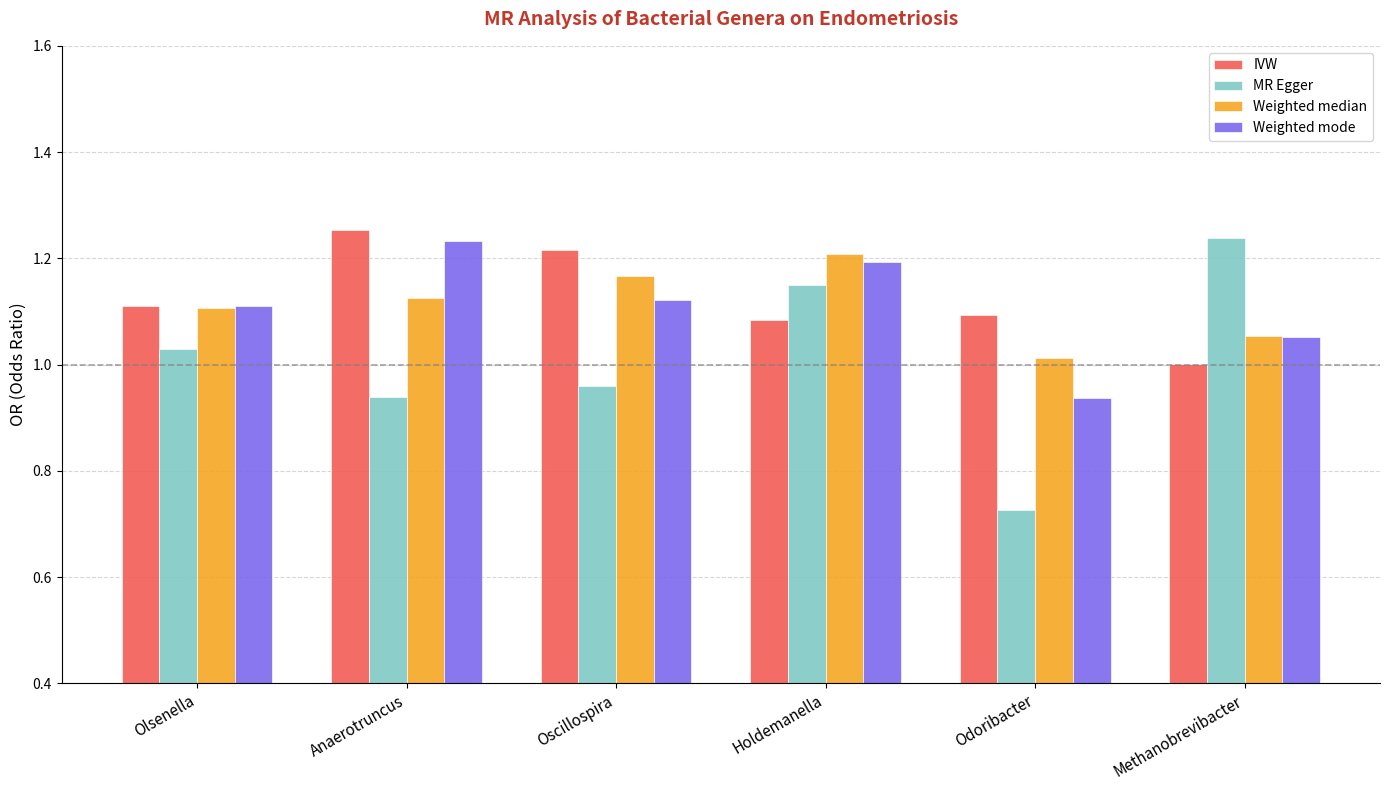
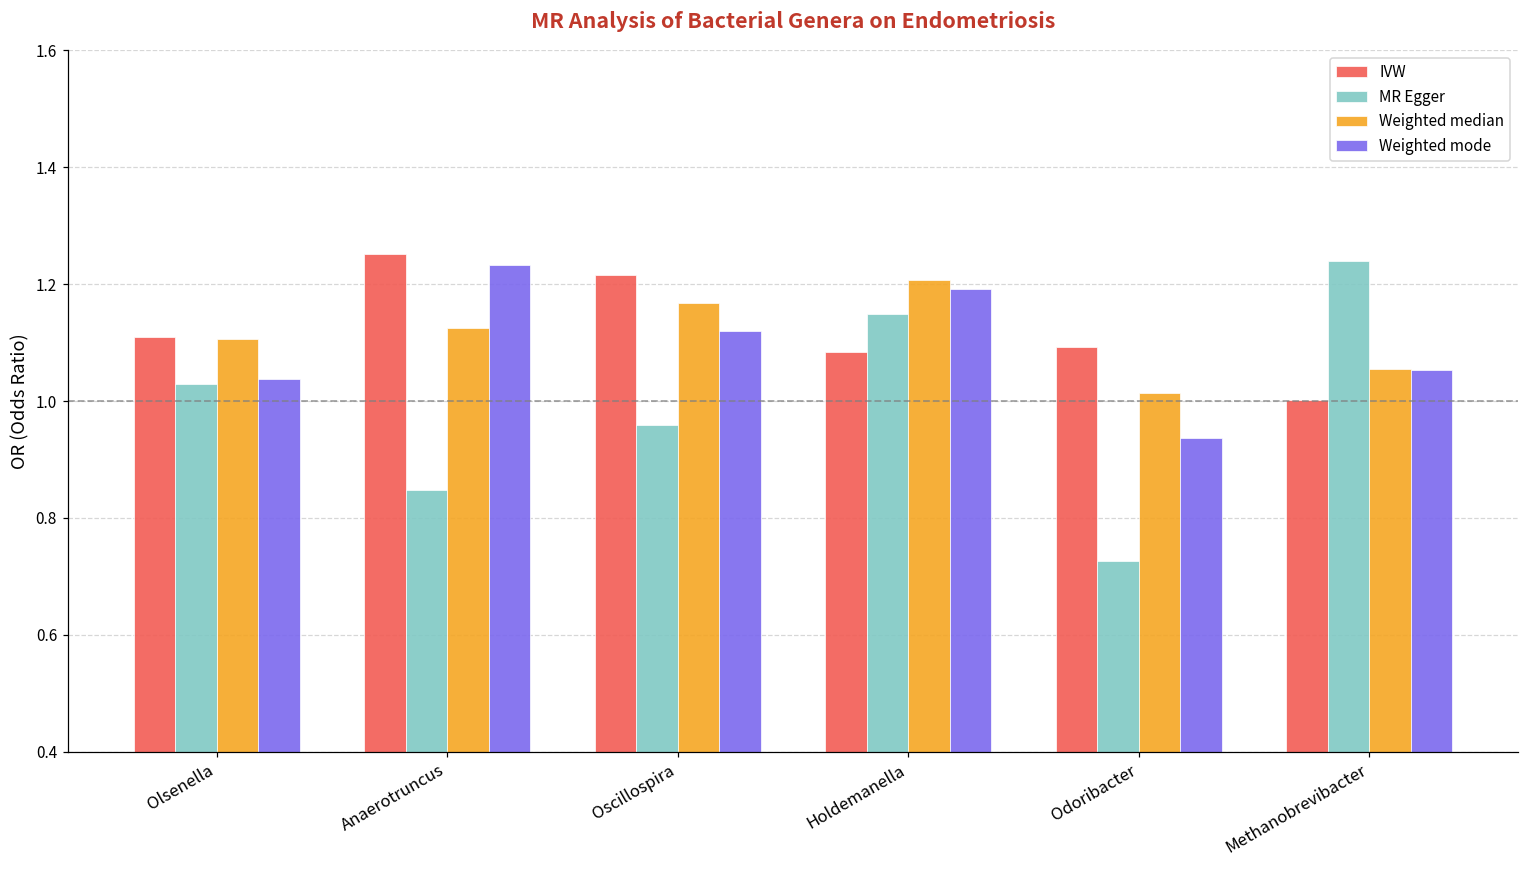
  {
    "IVW": {
      "Olsenella": 1.11,
      "Anaerotruncus": 1.25,
      "Oscillospira": 1.21,
      "Holdemanella": 1.08,
      "Odoribacter": 1.09,
      "Methanobrevibacter": 1.00
    },
    "MR Egger": {
      "Olsenella": 1.03,
-     "Anaerotruncus": 0.94,
+     "Anaerotruncus": 0.85,
      "Oscillospira": 0.96,
      "Holdemanella": 1.15,
      "Odoribacter": 0.73,
      "Methanobrevibacter": 1.24
    },
    "Weighted median": {
      "Olsenella": 1.11,
      "Anaerotruncus": 1.13,
      "Oscillospira": 1.17,
      "Holdemanella": 1.21,
      "Odoribacter": 1.01,
      "Methanobrevibacter": 1.05
    },
    "Weighted mode": {
-     "Olsenella": 1.11,
+     "Olsenella": 1.04,
      "Anaerotruncus": 1.23,
      "Oscillospira": 1.12,
      "Holdemanella": 1.19,
      "Odoribacter": 0.94,
      "Methanobrevibacter": 1.05
    }
  }
